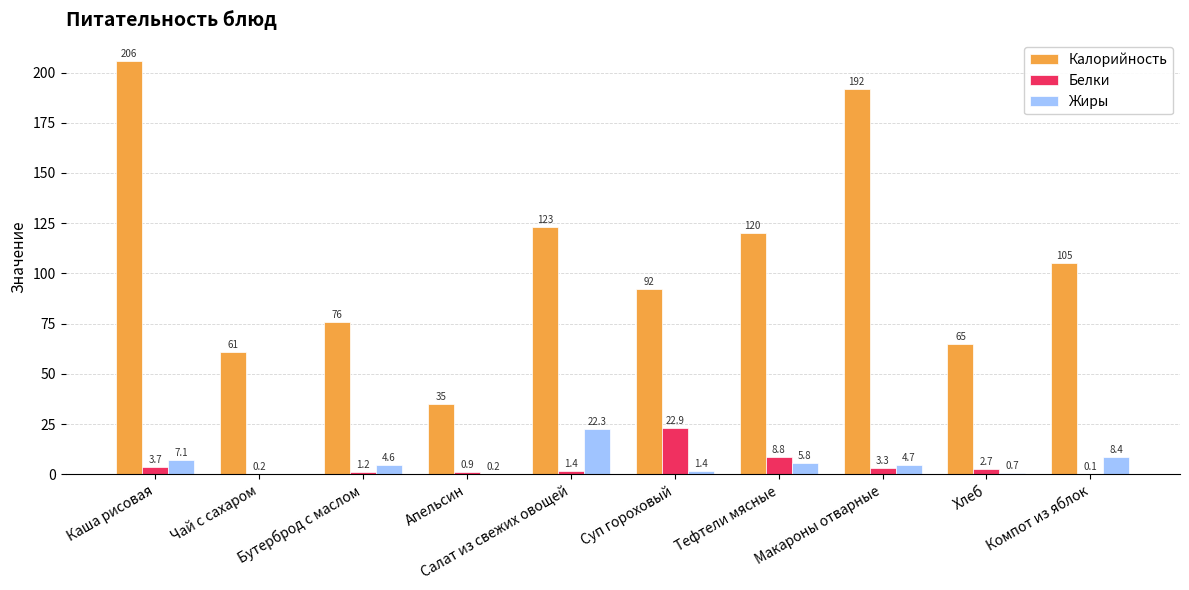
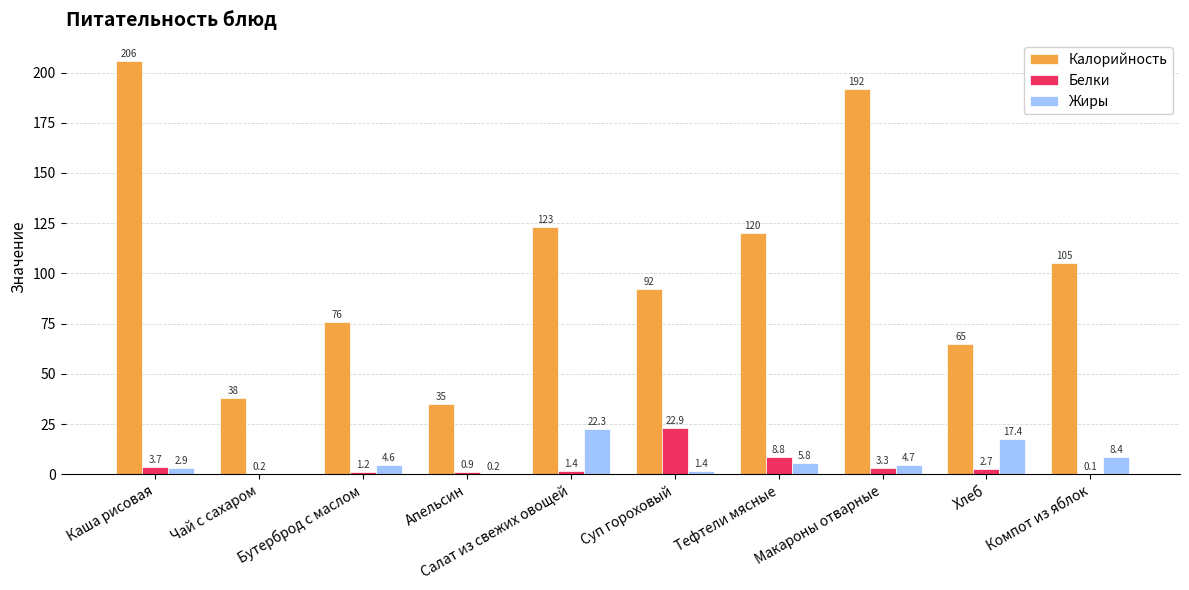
  {
    "Калорийность": {
      "Каша рисовая": 206,
-     "Чай с сахаром": 61,
+     "Чай с сахаром": 38,
      "Бутерброд с маслом": 76,
      "Апельсин": 35,
      "Салат из свежих овощей": 123,
      "Суп гороховый": 92,
      "Тефтели мясные": 120,
      "Макароны отварные": 192,
      "Хлеб": 65,
      "Компот из яблок": 105
    },
    "Белки": {
      "Каша рисовая": 3.7,
      "Чай с сахаром": 0.2,
      "Бутерброд с маслом": 1.2,
      "Апельсин": 0.9,
      "Салат из свежих овощей": 1.4,
      "Суп гороховый": 22.9,
      "Тефтели мясные": 8.8,
      "Макароны отварные": 3.3,
      "Хлеб": 2.7,
      "Компот из яблок": 0.1
    },
    "Жиры": {
-     "Каша рисовая": 7.1,
+     "Каша рисовая": 2.9,
      "Бутерброд с маслом": 4.6,
      "Апельсин": 0.2,
      "Салат из свежих овощей": 22.3,
      "Суп гороховый": 1.4,
      "Тефтели мясные": 5.8,
      "Макароны отварные": 4.7,
-     "Хлеб": 0.7,
+     "Хлеб": 17.4,
      "Компот из яблок": 8.4
    }
  }
